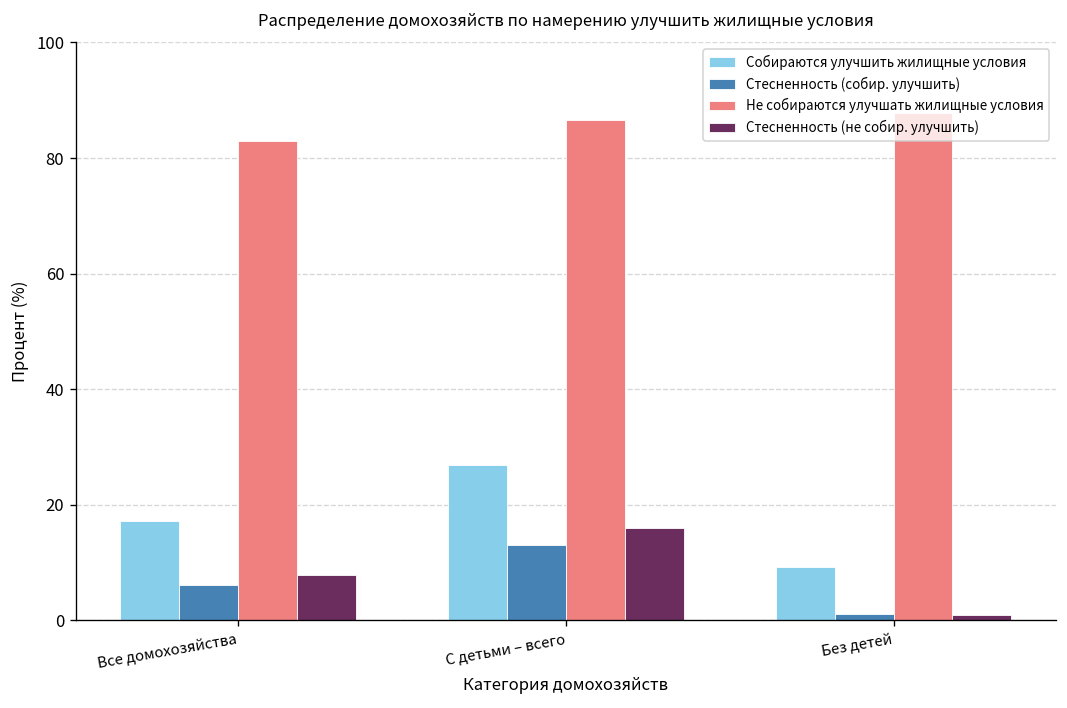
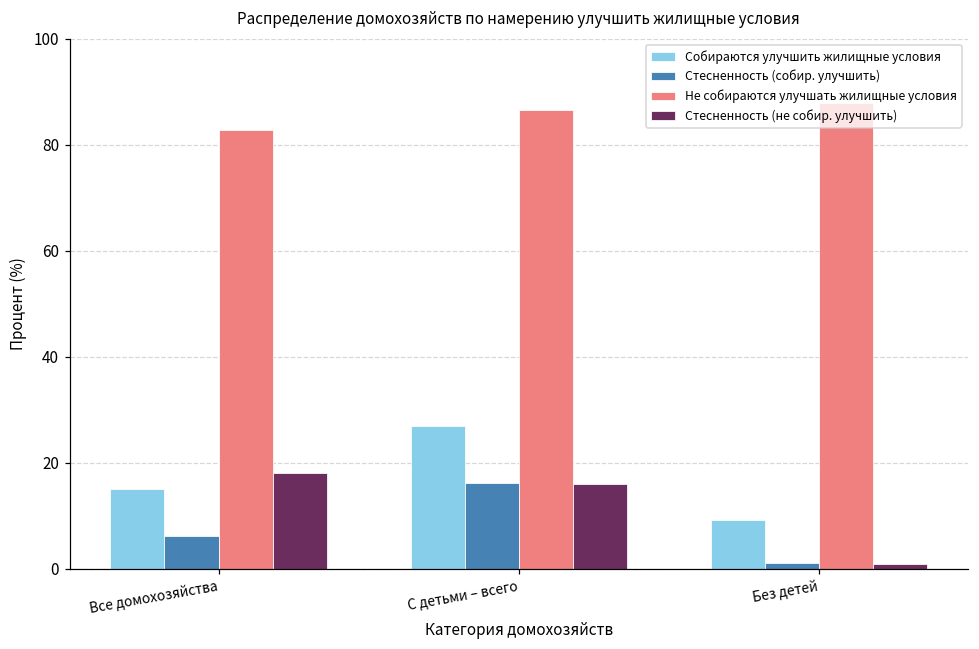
  {
    "Собираются улучшить жилищные условия": {
-     "Все домохозяйства": 17,
+     "Все домохозяйства": 15,
      "С детьми – всего": 27,
      "Без детей": 9
    },
    "Стесненность (собир. улучшить)": {
      "Все домохозяйства": 6,
-     "С детьми – всего": 13,
+     "С детьми – всего": 16,
      "Без детей": 1
    },
    "Не собираются улучшать жилищные условия": {
      "Все домохозяйства": 83,
      "С детьми – всего": 87
    },
    "Стесненность (не собир. улучшить)": {
-     "Все домохозяйства": 8,
+     "Все домохозяйства": 18,
      "С детьми – всего": 16,
      "Без детей": 1
    }
  }
